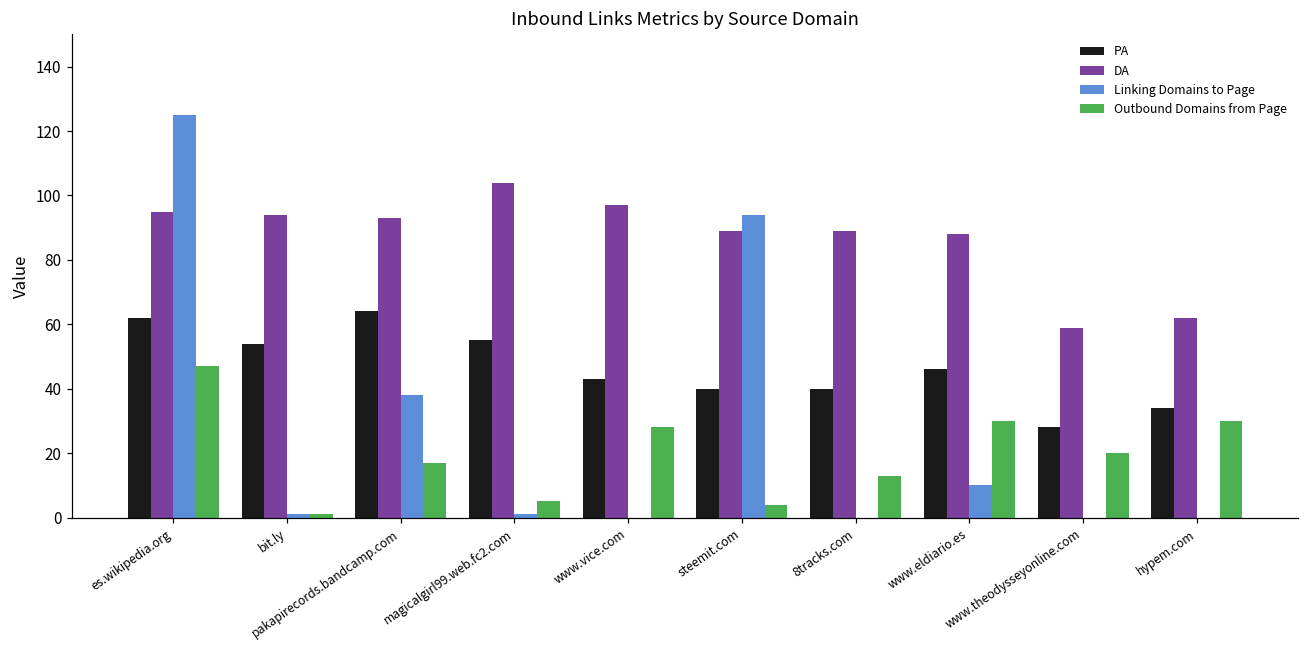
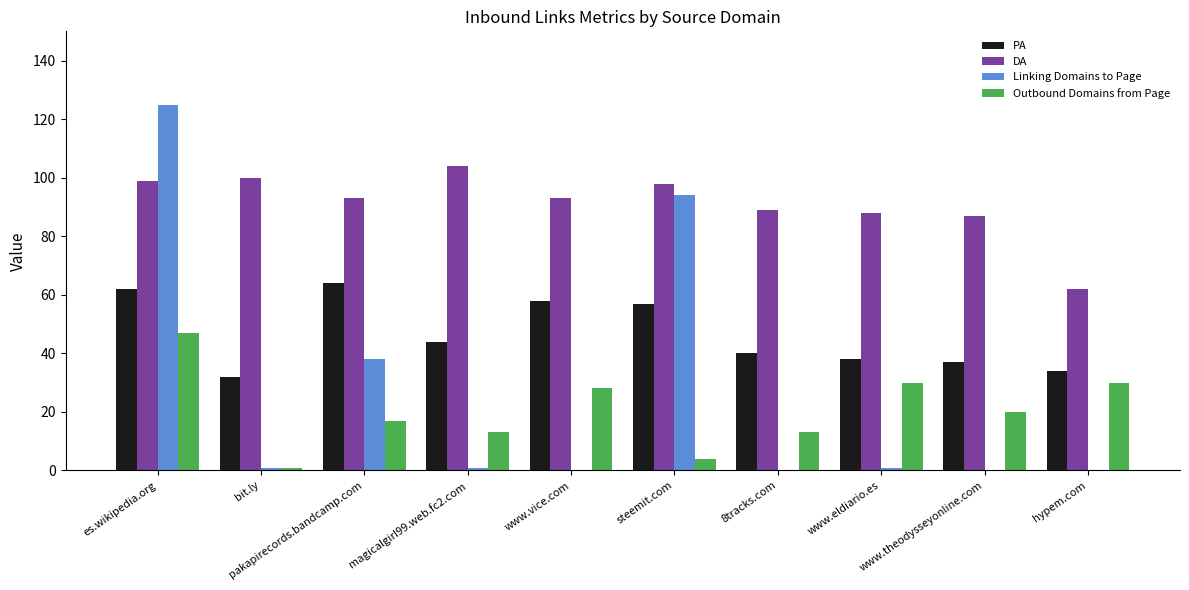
  {
    "PA": {
      "es.wikipedia.org": 62,
-     "bit.ly": 54,
+     "bit.ly": 32,
      "pakapirecords.bandcamp.com": 64,
-     "magicalgirl99.web.fc2.com": 55,
-     "www.vice.com": 43,
-     "steemit.com": 40,
+     "magicalgirl99.web.fc2.com": 44,
+     "www.vice.com": 58,
+     "steemit.com": 57,
      "8tracks.com": 40,
-     "www.eldiario.es": 46,
-     "www.theodysseyonline.com": 28,
+     "www.eldiario.es": 38,
+     "www.theodysseyonline.com": 37,
      "hypem.com": 34
    },
    "DA": {
-     "es.wikipedia.org": 95,
-     "bit.ly": 94,
+     "es.wikipedia.org": 99,
+     "bit.ly": 100,
      "pakapirecords.bandcamp.com": 93,
      "magicalgirl99.web.fc2.com": 104,
-     "www.vice.com": 97,
-     "steemit.com": 89,
+     "www.vice.com": 93,
+     "steemit.com": 98,
      "8tracks.com": 89,
      "www.eldiario.es": 88,
-     "www.theodysseyonline.com": 59,
+     "www.theodysseyonline.com": 87,
      "hypem.com": 62
    },
    "Linking Domains to Page": {
      "es.wikipedia.org": 125,
      "bit.ly": 1,
      "pakapirecords.bandcamp.com": 38,
      "magicalgirl99.web.fc2.com": 1,
      "www.vice.com": 0,
      "steemit.com": 94,
      "8tracks.com": 0,
-     "www.eldiario.es": 10,
+     "www.eldiario.es": 1,
      "www.theodysseyonline.com": 0,
      "hypem.com": 0
    },
    "Outbound Domains from Page": {
      "es.wikipedia.org": 47,
      "bit.ly": 1,
      "pakapirecords.bandcamp.com": 17,
-     "magicalgirl99.web.fc2.com": 5,
+     "magicalgirl99.web.fc2.com": 13,
      "www.vice.com": 28,
      "steemit.com": 4,
      "8tracks.com": 13,
      "www.eldiario.es": 30,
      "www.theodysseyonline.com": 20,
      "hypem.com": 30
    }
  }
